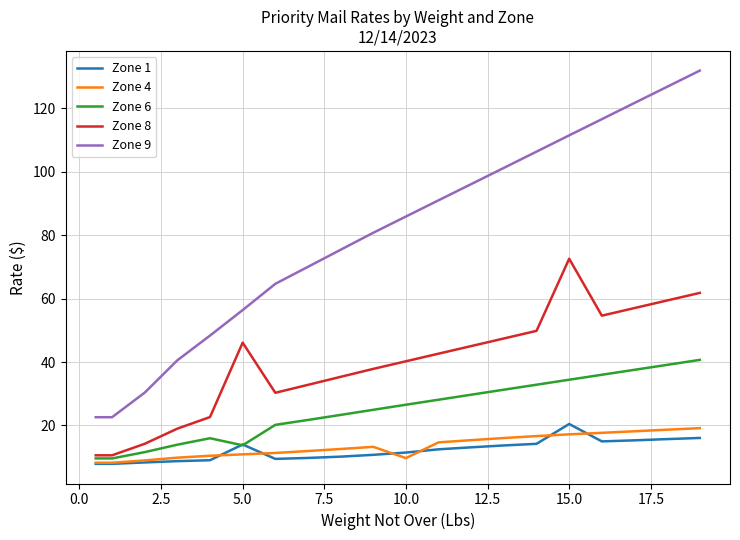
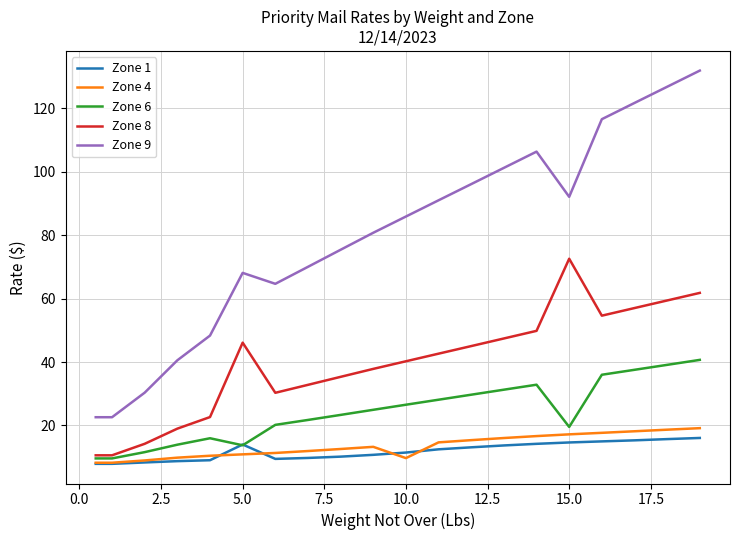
  {
    "Zone 1": {
      "10.0": 11,
-     "15.0": 20
+     "15.0": 15
    },
    "Zone 4": {
      "5.0": 11,
      "10.0": 10,
      "15.0": 17
    },
    "Zone 6": {
      "10.0": 27,
-     "15.0": 34
+     "15.0": 20
    },
    "Zone 8": {
      "5.0": 46,
      "10.0": 40,
      "15.0": 73
    },
    "Zone 9": {
-     "5.0": 56,
+     "5.0": 68,
      "10.0": 86,
-     "15.0": 111
+     "15.0": 92
    }
  }
